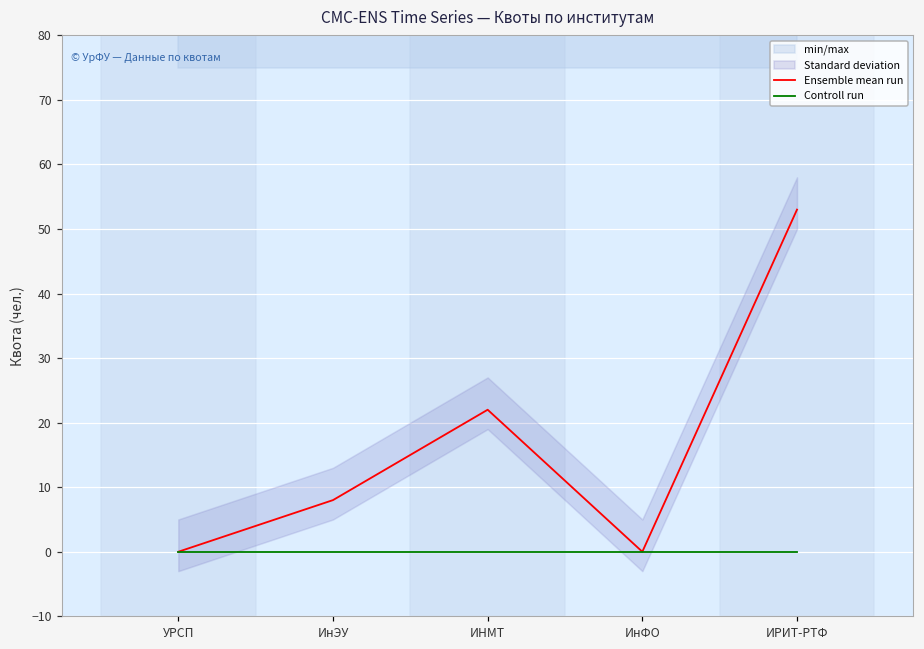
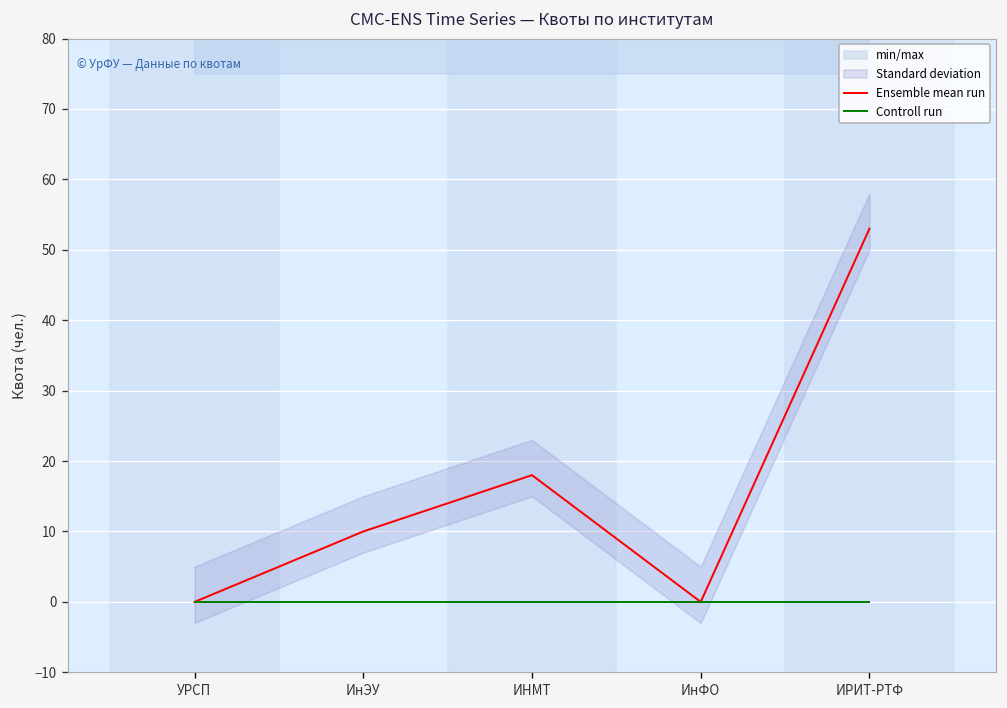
  {
    "Ensemble mean run": {
-     "ИнЭУ": 8,
-     "ИНМТ": 22,
+     "ИнЭУ": 10,
+     "ИНМТ": 18,
      "ИРИТ-РТФ": 53
    },
    "Controll run": {
      "ИнЭУ": 0,
      "ИНМТ": 0,
      "ИРИТ-РТФ": 0
    }
  }
